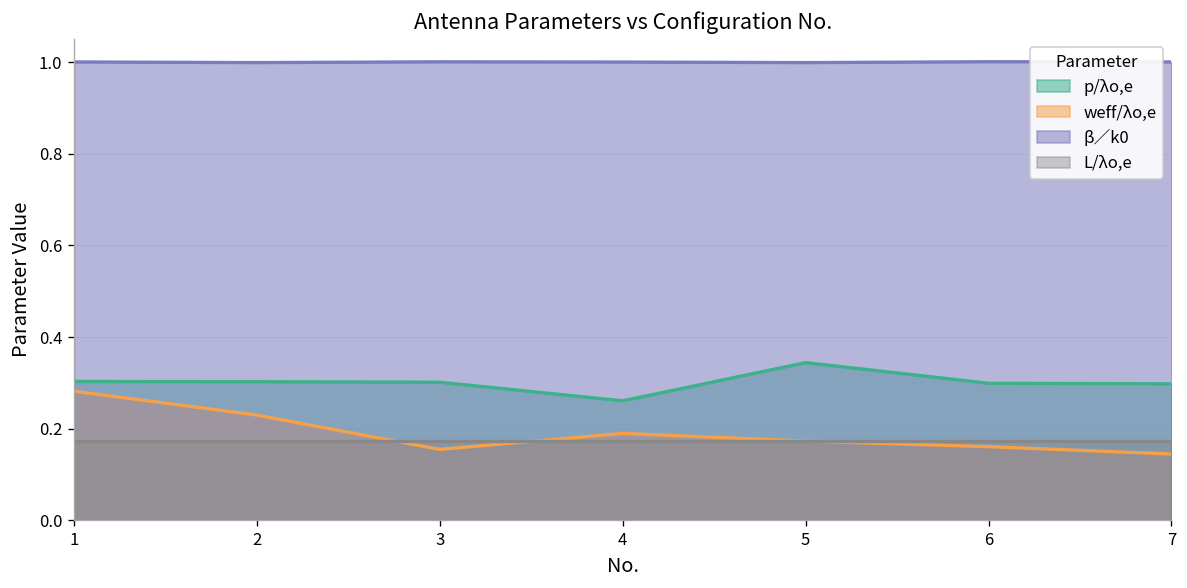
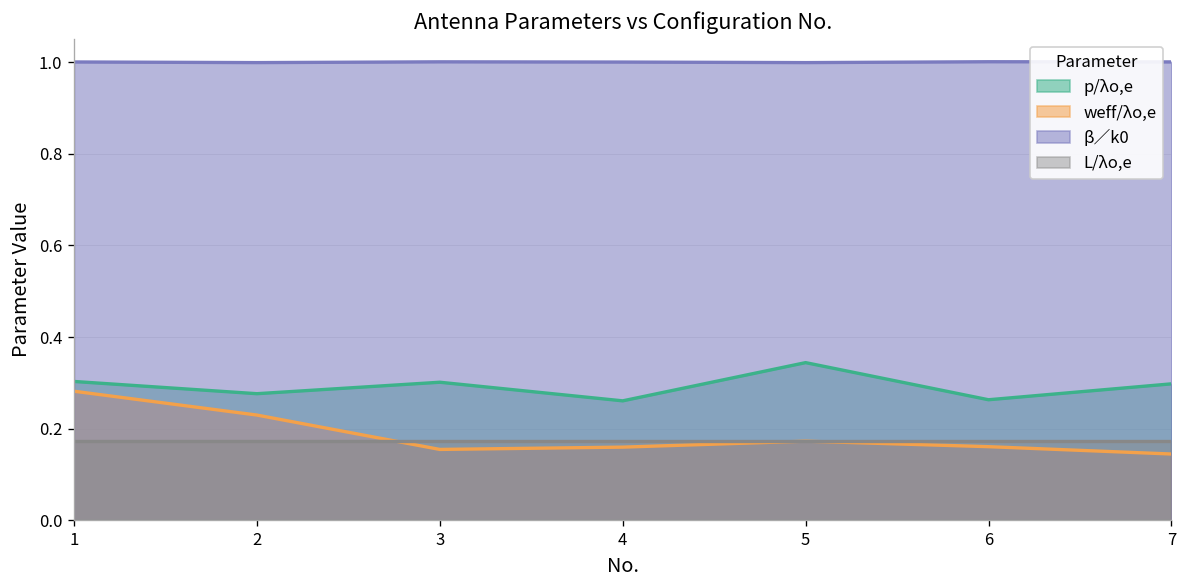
  {
    "p/λo,e": {
      "1": 0.30,
-     "2": 0.30,
+     "2": 0.28,
      "3": 0.30,
      "4": 0.26,
      "5": 0.34,
-     "6": 0.30,
+     "6": 0.26,
      "7": 0.30
    },
    "weff/λo,e": {
      "1": 0.28,
      "2": 0.23,
      "3": 0.16,
-     "4": 0.19,
+     "4": 0.16,
      "6": 0.16,
      "7": 0.15
    }
  }
